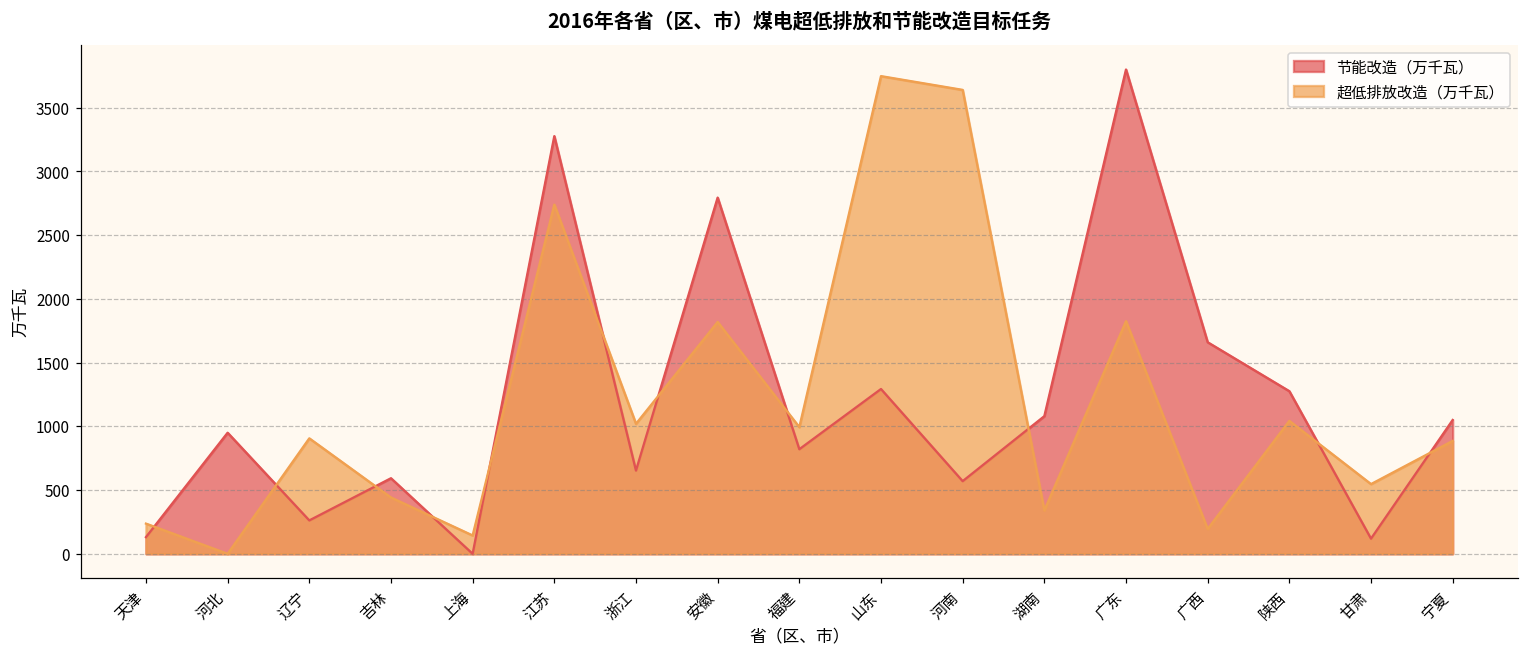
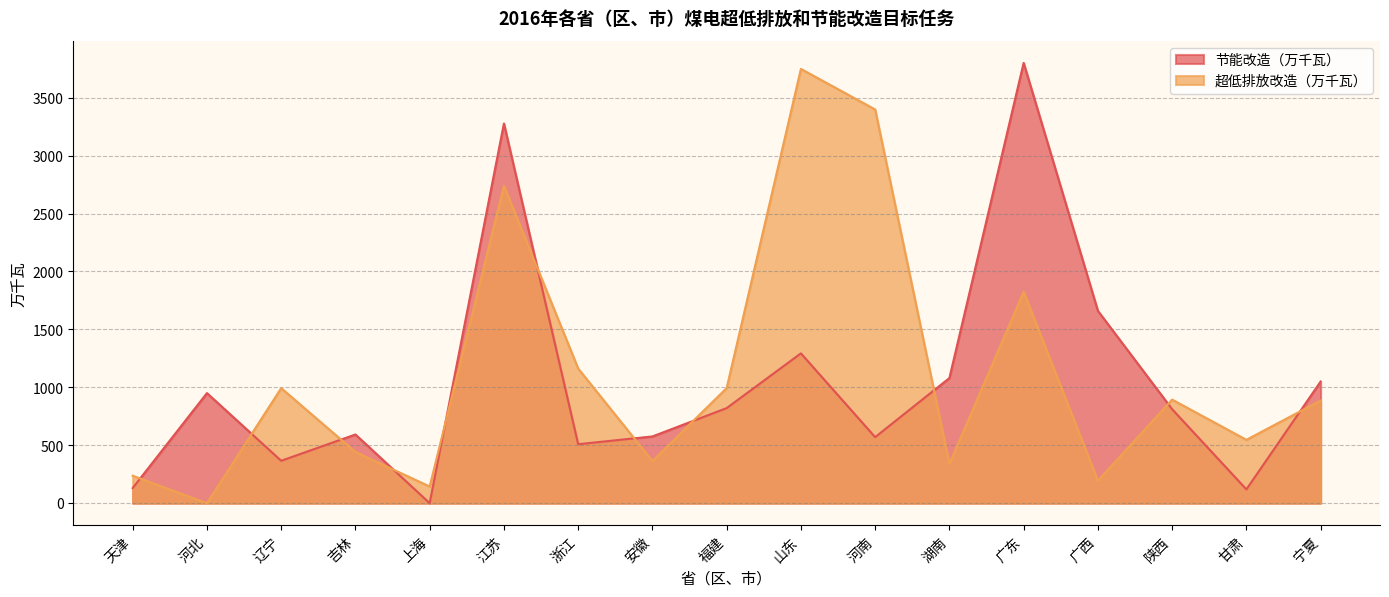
  {
    "节能改造（万千瓦）": {
      "天津": 130,
      "河北": 950,
-     "辽宁": 260,
+     "辽宁": 370,
      "吉林": 590,
      "上海": 0,
      "江苏": 3280,
-     "浙江": 650,
-     "安徽": 2800,
+     "浙江": 510,
+     "安徽": 580,
      "福建": 820,
      "山东": 1290,
      "河南": 570,
      "湖南": 1080,
      "广东": 3800,
      "广西": 1660,
-     "陕西": 1280,
+     "陕西": 810,
      "甘肃": 120,
      "宁夏": 1050
    },
    "超低排放改造（万千瓦）": {
      "天津": 240,
      "河北": 0,
-     "辽宁": 910,
+     "辽宁": 990,
      "吉林": 440,
      "上海": 140,
      "江苏": 2740,
-     "浙江": 1020,
-     "安徽": 1820,
+     "浙江": 1160,
+     "安徽": 360,
      "福建": 990,
      "山东": 3750,
-     "河南": 3640,
+     "河南": 3400,
      "湖南": 340,
      "广东": 1830,
      "广西": 200,
-     "陕西": 1040,
+     "陕西": 890,
      "甘肃": 550,
      "宁夏": 890
    }
  }
